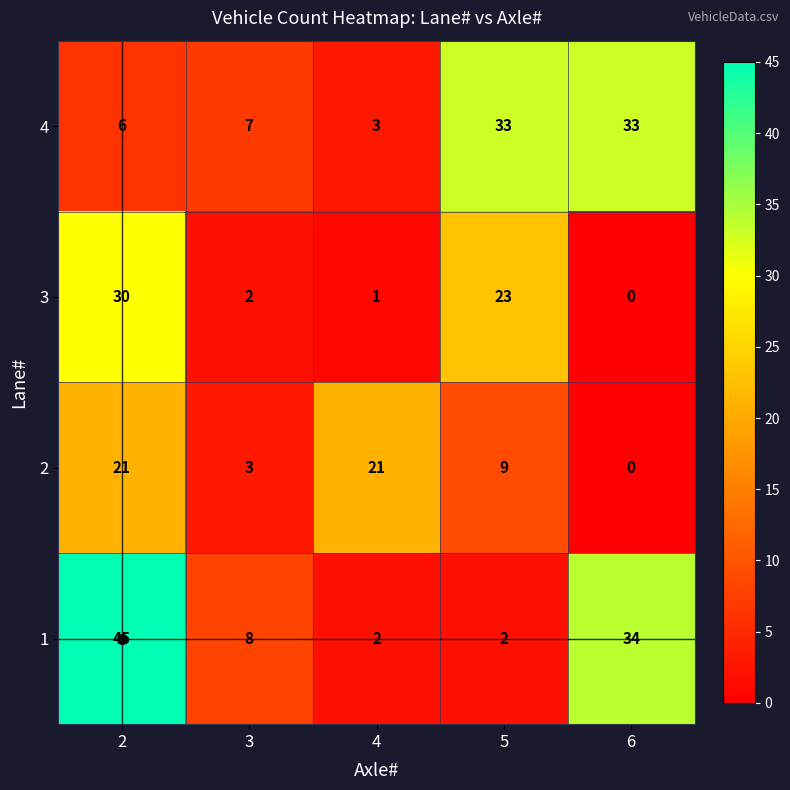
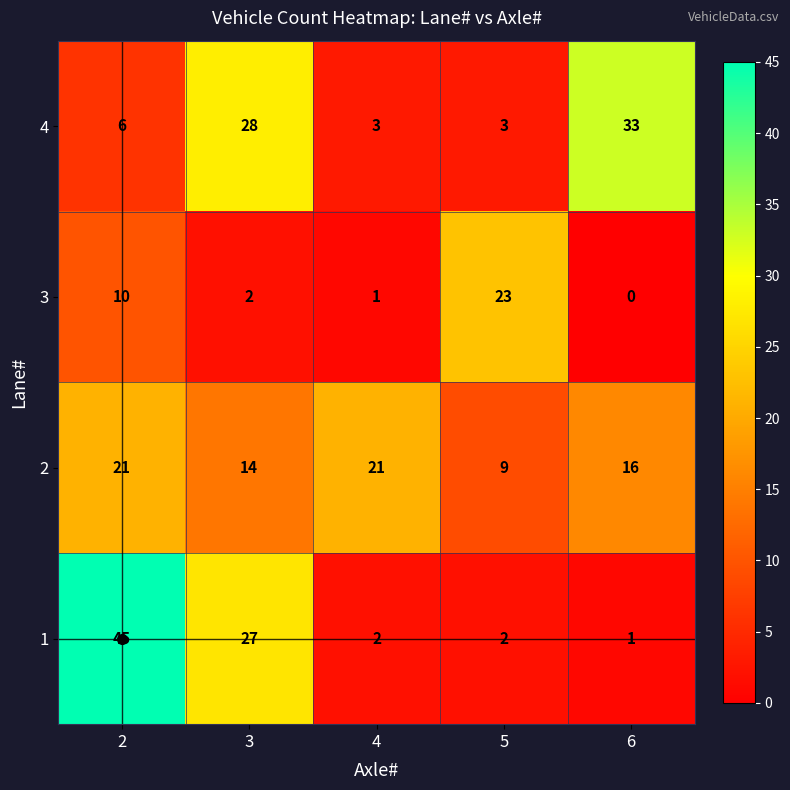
  {
    "4": {
      "2": 6,
-     "3": 7,
+     "3": 28,
      "4": 3,
-     "5": 33,
+     "5": 3,
      "6": 33
    },
    "3": {
-     "2": 30,
+     "2": 10,
      "3": 2,
      "4": 1,
      "5": 23,
      "6": 0
    },
    "2": {
      "2": 21,
-     "3": 3,
+     "3": 14,
      "4": 21,
      "5": 9,
-     "6": 0
+     "6": 16
    },
    "1": {
-     "3": 8,
+     "3": 27,
      "4": 2,
      "5": 2,
-     "6": 34
+     "6": 1
    }
  }
